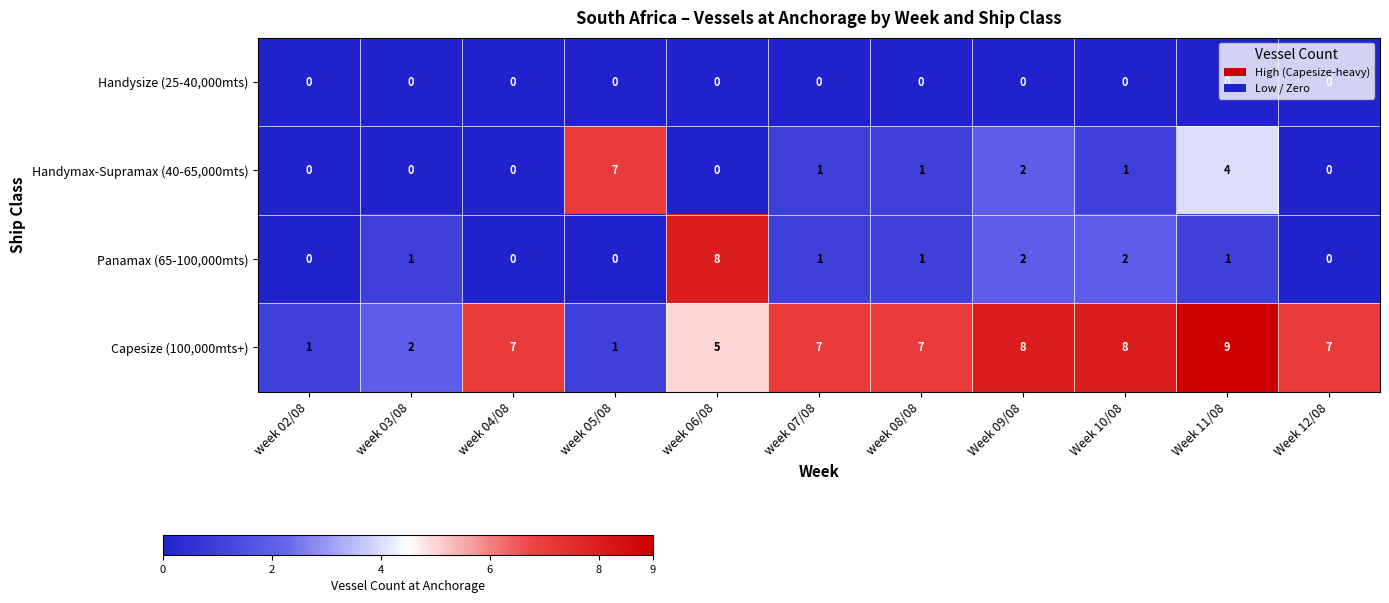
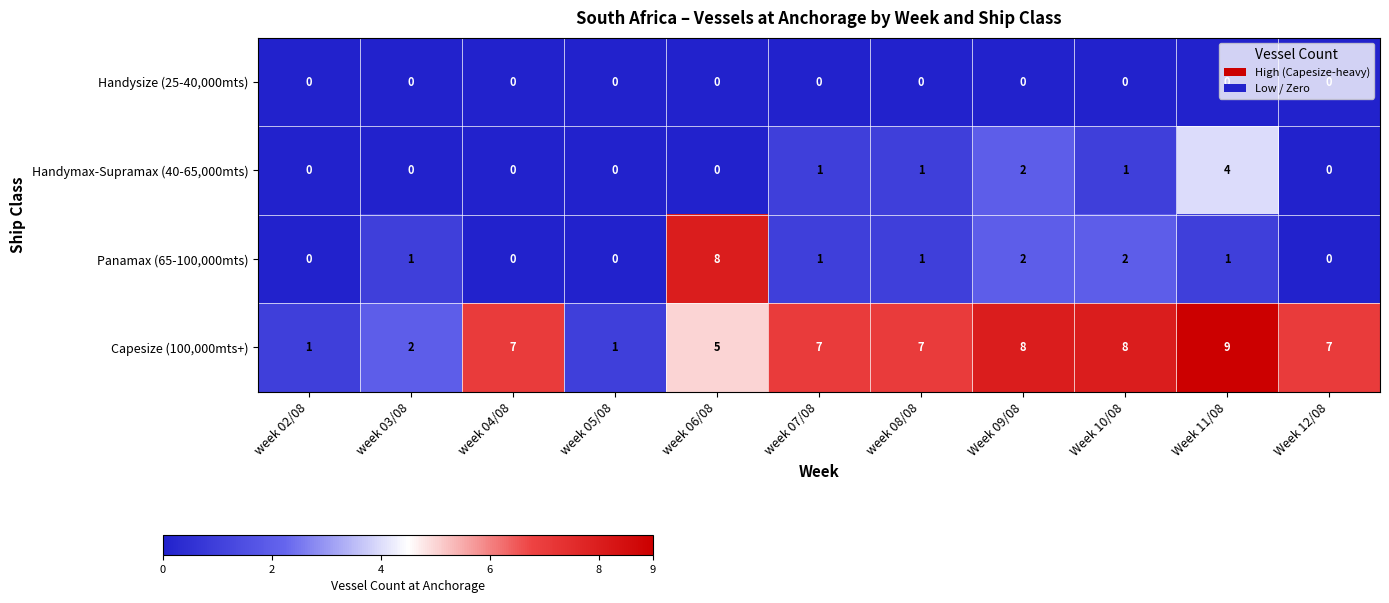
  {
    "Handysize (25-40,000mts)": {
      "week 02/08": 0,
      "week 03/08": 0,
      "week 04/08": 0,
      "week 05/08": 0,
      "week 06/08": 0,
      "week 07/08": 0,
      "week 08/08": 0,
      "Week 09/08": 0,
      "Week 10/08": 0
    },
    "Handymax-Supramax (40-65,000mts)": {
      "week 02/08": 0,
      "week 03/08": 0,
      "week 04/08": 0,
-     "week 05/08": 7,
+     "week 05/08": 0,
      "week 06/08": 0,
      "week 07/08": 1,
      "week 08/08": 1,
      "Week 09/08": 2,
      "Week 10/08": 1,
      "Week 11/08": 4,
      "Week 12/08": 0
    },
    "Panamax (65-100,000mts)": {
      "week 02/08": 0,
      "week 03/08": 1,
      "week 04/08": 0,
      "week 05/08": 0,
      "week 06/08": 8,
      "week 07/08": 1,
      "week 08/08": 1,
      "Week 09/08": 2,
      "Week 10/08": 2,
      "Week 11/08": 1,
      "Week 12/08": 0
    },
    "Capesize (100,000mts+)": {
      "week 02/08": 1,
      "week 03/08": 2,
      "week 04/08": 7,
      "week 05/08": 1,
      "week 06/08": 5,
      "week 07/08": 7,
      "week 08/08": 7,
      "Week 09/08": 8,
      "Week 10/08": 8,
      "Week 11/08": 9,
      "Week 12/08": 7
    }
  }
